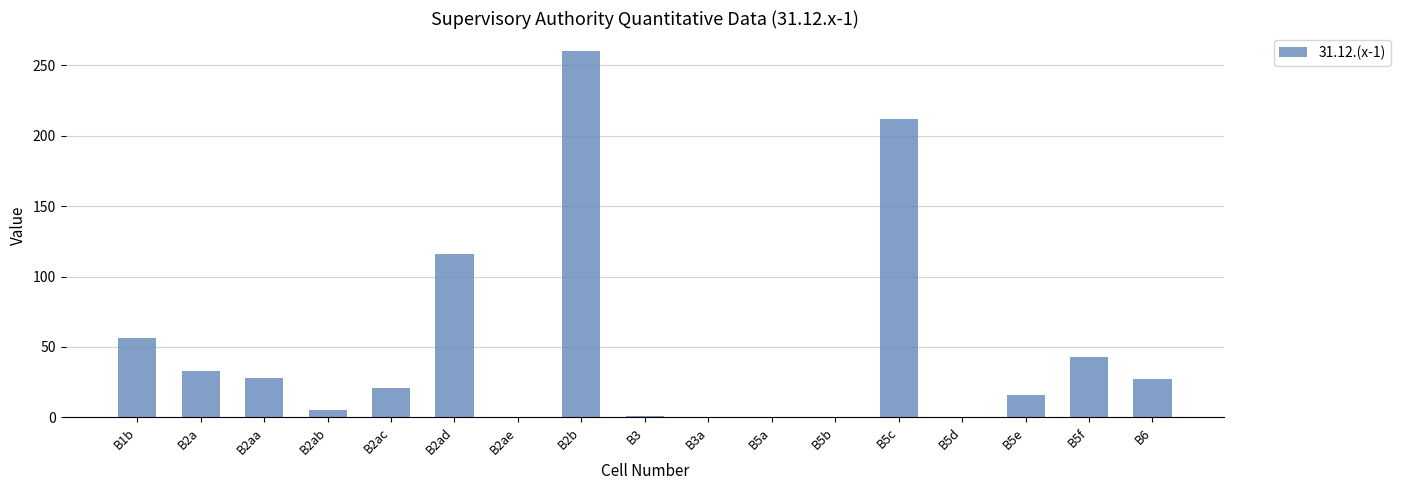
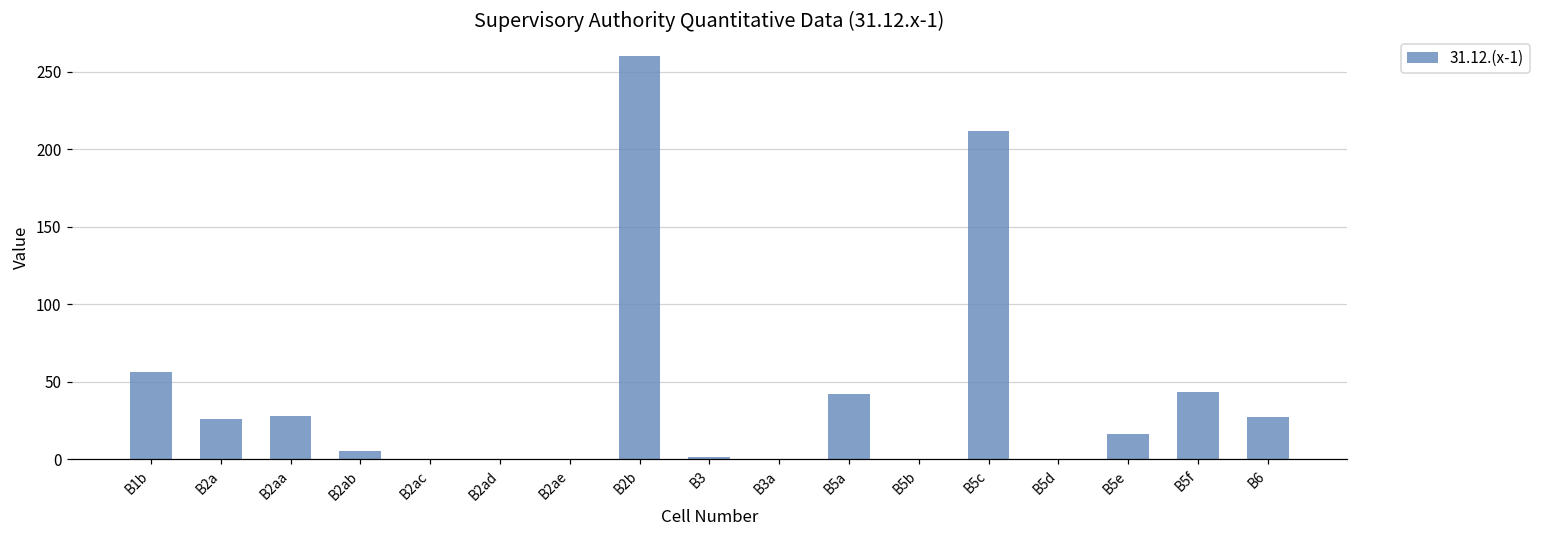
  {
    "B1b": 56,
-   "B2a": 33,
+   "B2a": 26,
    "B2aa": 28,
    "B2ab": 5,
-   "B2ac": 21,
-   "B2ad": 116,
+   "B2ac": 0,
+   "B2ad": 0,
    "B2ae": 0,
    "B2b": 260,
    "B3a": 0,
-   "B5a": 0,
+   "B5a": 42,
    "B5b": 0,
    "B5c": 212,
    "B5d": 0,
    "B5e": 16,
    "B5f": 43,
    "B6": 27
  }
